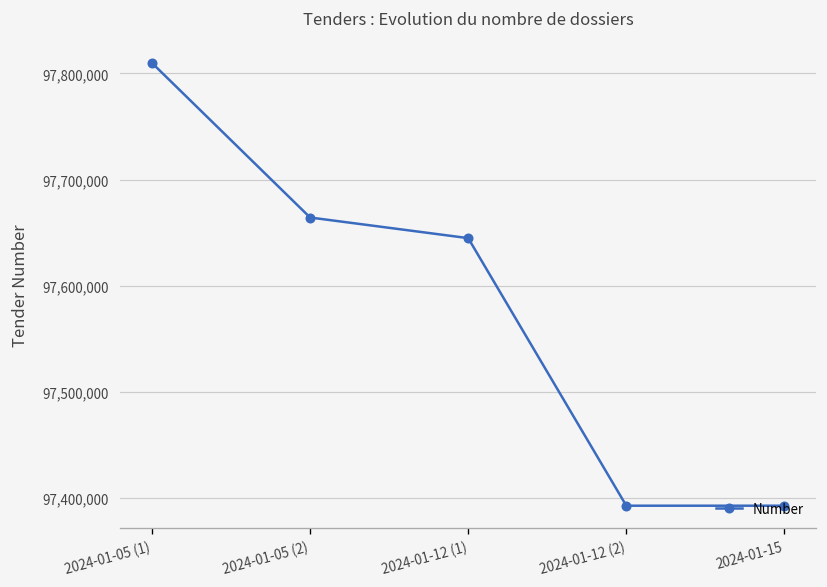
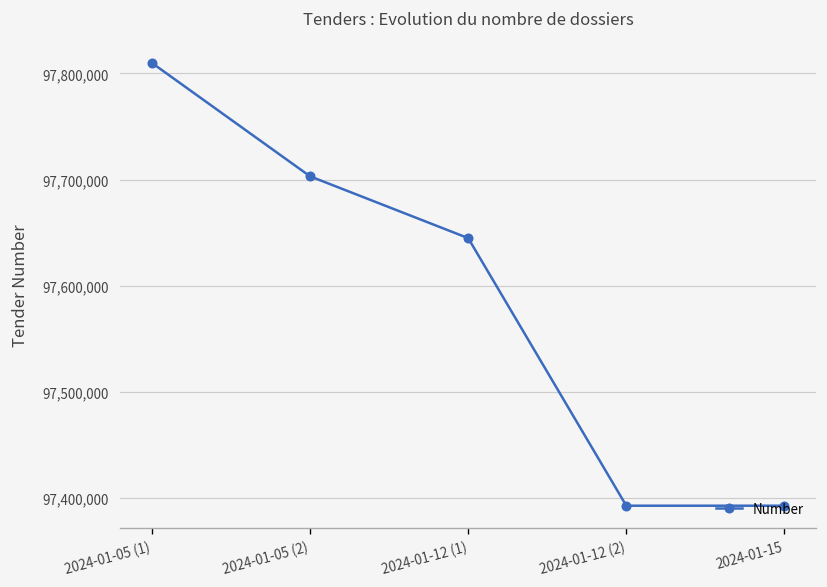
  {
    "2024-01-05 (1)": "97,810,000",
-   "2024-01-05 (2)": "97,660,000",
+   "2024-01-05 (2)": "97,700,000",
    "2024-01-12 (1)": "97,640,000",
    "2024-01-12 (2)": "97,390,000",
    "2024-01-15": "97,390,000"
  }
